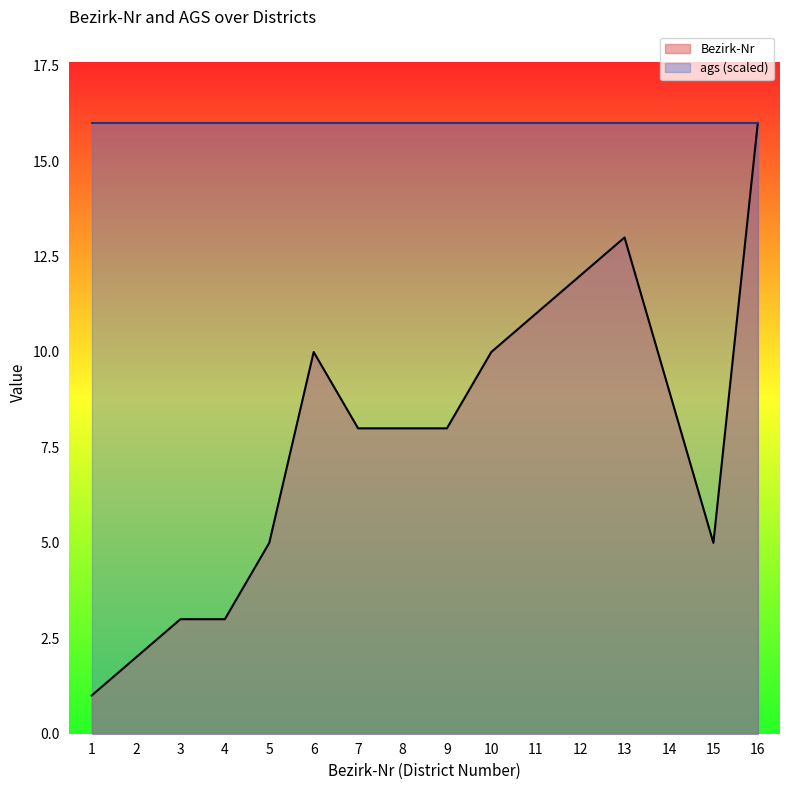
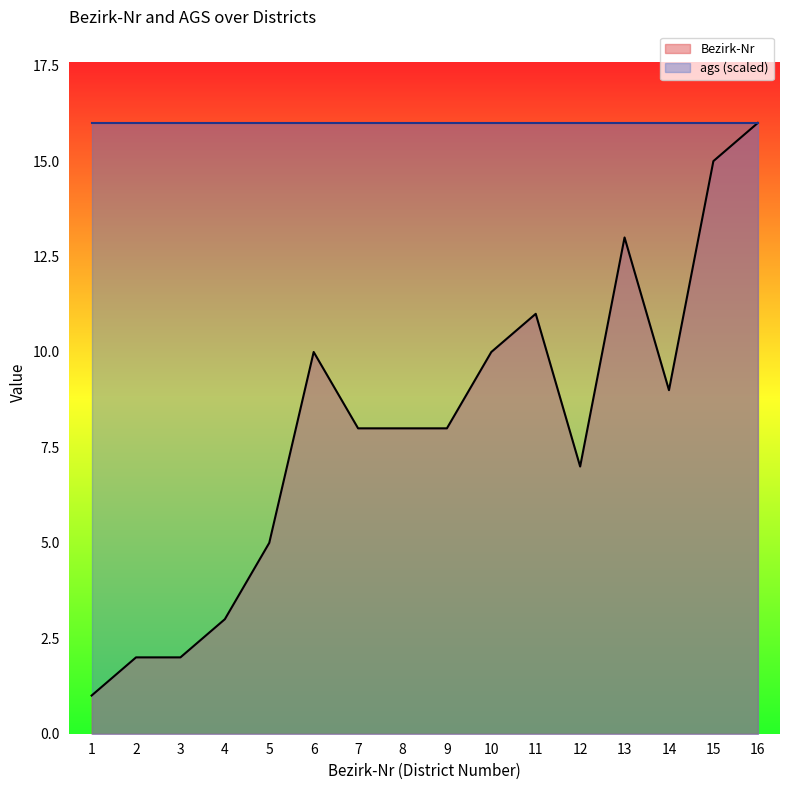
  {
    "Bezirk-Nr": {
      "1": 1,
      "2": 2,
-     "3": 3,
+     "3": 2,
      "4": 3,
      "5": 5,
      "6": 10,
      "7": 8,
      "8": 8,
      "9": 8,
      "10": 10,
      "11": 11,
-     "12": 12,
+     "12": 7,
      "13": 13,
      "14": 9,
-     "15": 5
+     "15": 15
    },
    "ags (scaled)": {
      "1": 16,
      "2": 16,
      "3": 16,
      "4": 16,
      "5": 16,
      "6": 16,
      "7": 16,
      "8": 16,
      "9": 16,
      "10": 16,
      "11": 16,
      "12": 16,
      "13": 16,
      "14": 16,
      "15": 16
    }
  }
